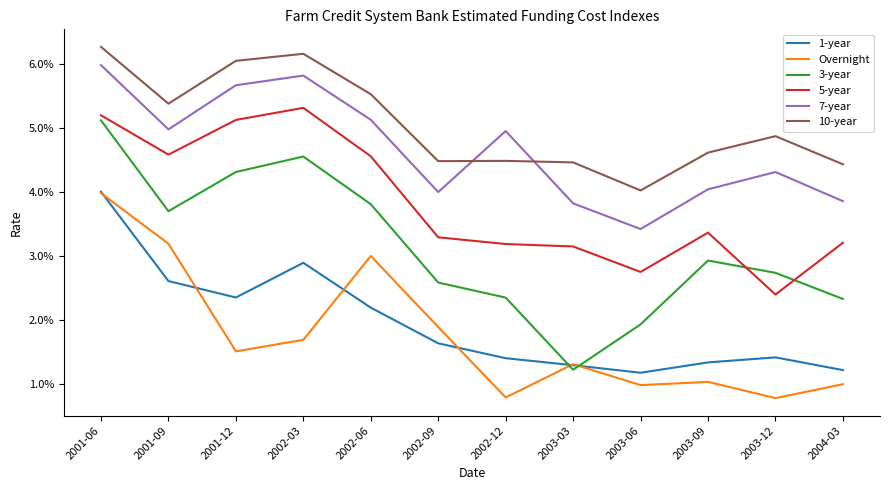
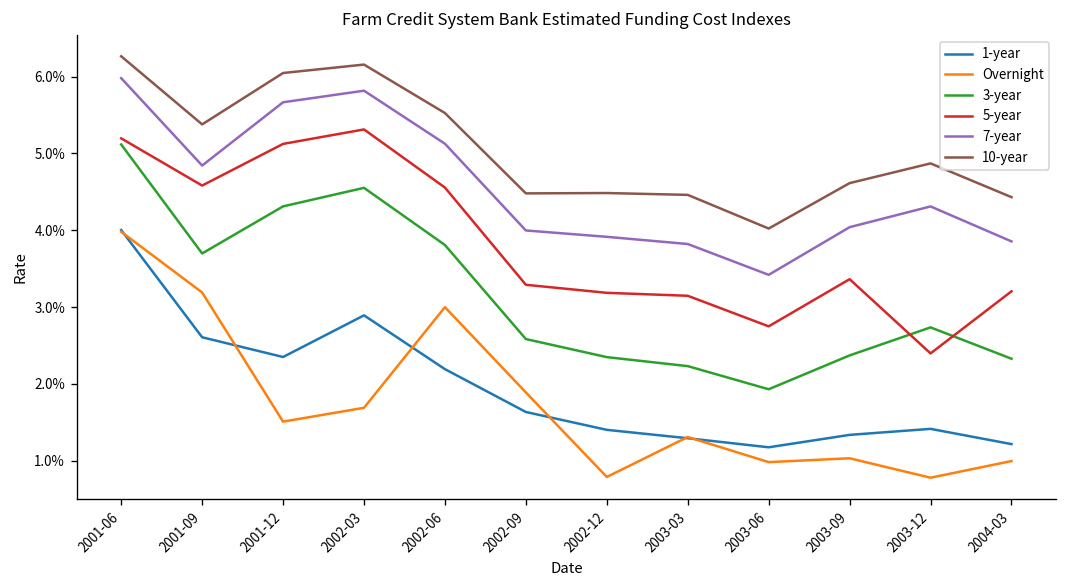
  {
    "1-year": {
      "2001-09": "2.6%",
      "2001-12": "2.4%",
      "2002-03": "2.9%",
      "2002-06": "2.2%",
      "2002-09": "1.6%",
      "2002-12": "1.4%",
      "2003-06": "1.2%",
      "2003-09": "1.3%",
      "2003-12": "1.4%",
      "2004-03": "1.2%"
    },
    "Overnight": {
      "2001-09": "3.2%",
      "2001-12": "1.5%",
      "2002-03": "1.7%",
      "2002-06": "3.0%",
      "2002-09": "1.9%",
      "2002-12": "0.8%",
      "2003-06": "1.0%",
      "2003-09": "1.0%",
      "2003-12": "0.8%",
      "2004-03": "1.0%"
    },
    "3-year": {
      "2001-06": "5.1%",
      "2001-09": "3.7%",
      "2001-12": "4.3%",
      "2002-03": "4.6%",
      "2002-06": "3.8%",
      "2002-09": "2.6%",
      "2002-12": "2.3%",
-     "2003-03": "1.2%",
+     "2003-03": "2.2%",
      "2003-06": "1.9%",
-     "2003-09": "2.9%",
+     "2003-09": "2.4%",
      "2003-12": "2.7%",
      "2004-03": "2.3%"
    },
    "5-year": {
      "2001-06": "5.2%",
      "2001-09": "4.6%",
      "2001-12": "5.1%",
      "2002-03": "5.3%",
      "2002-06": "4.6%",
      "2002-09": "3.3%",
      "2002-12": "3.2%",
      "2003-03": "3.1%",
      "2003-06": "2.8%",
      "2003-09": "3.4%",
      "2003-12": "2.4%",
      "2004-03": "3.2%"
    },
    "7-year": {
      "2001-06": "6.0%",
-     "2001-09": "5.0%",
+     "2001-09": "4.8%",
      "2001-12": "5.7%",
      "2002-03": "5.8%",
      "2002-06": "5.1%",
      "2002-09": "4.0%",
-     "2002-12": "5.0%",
+     "2002-12": "3.9%",
      "2003-03": "3.8%",
      "2003-06": "3.4%",
      "2003-09": "4.0%",
      "2003-12": "4.3%",
      "2004-03": "3.9%"
    },
    "10-year": {
      "2001-06": "6.3%",
      "2001-09": "5.4%",
      "2001-12": "6.0%",
      "2002-03": "6.2%",
      "2002-06": "5.5%",
      "2002-09": "4.5%",
      "2002-12": "4.5%",
      "2003-03": "4.5%",
      "2003-06": "4.0%",
      "2003-09": "4.6%",
      "2003-12": "4.9%",
      "2004-03": "4.4%"
    }
  }
